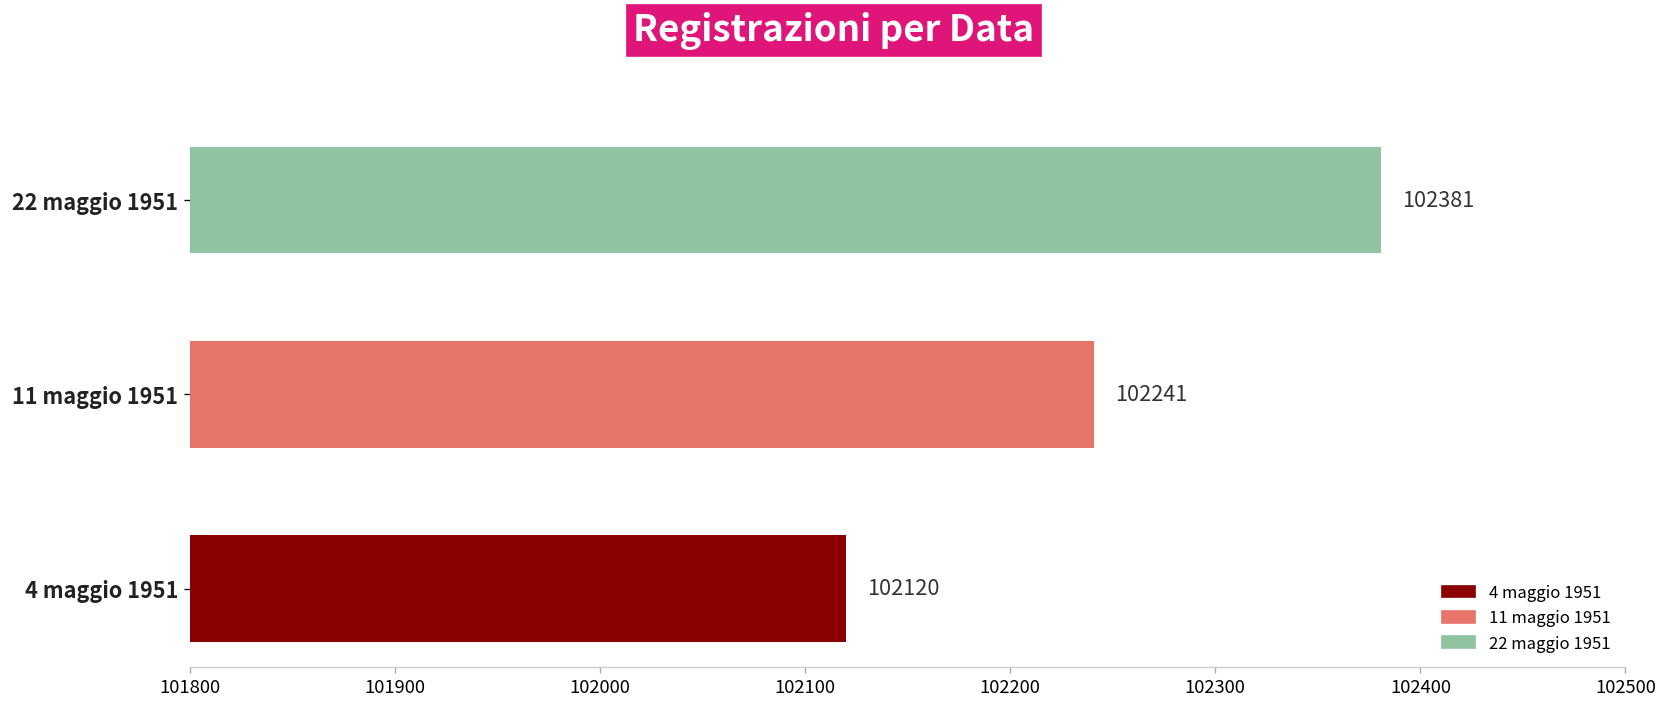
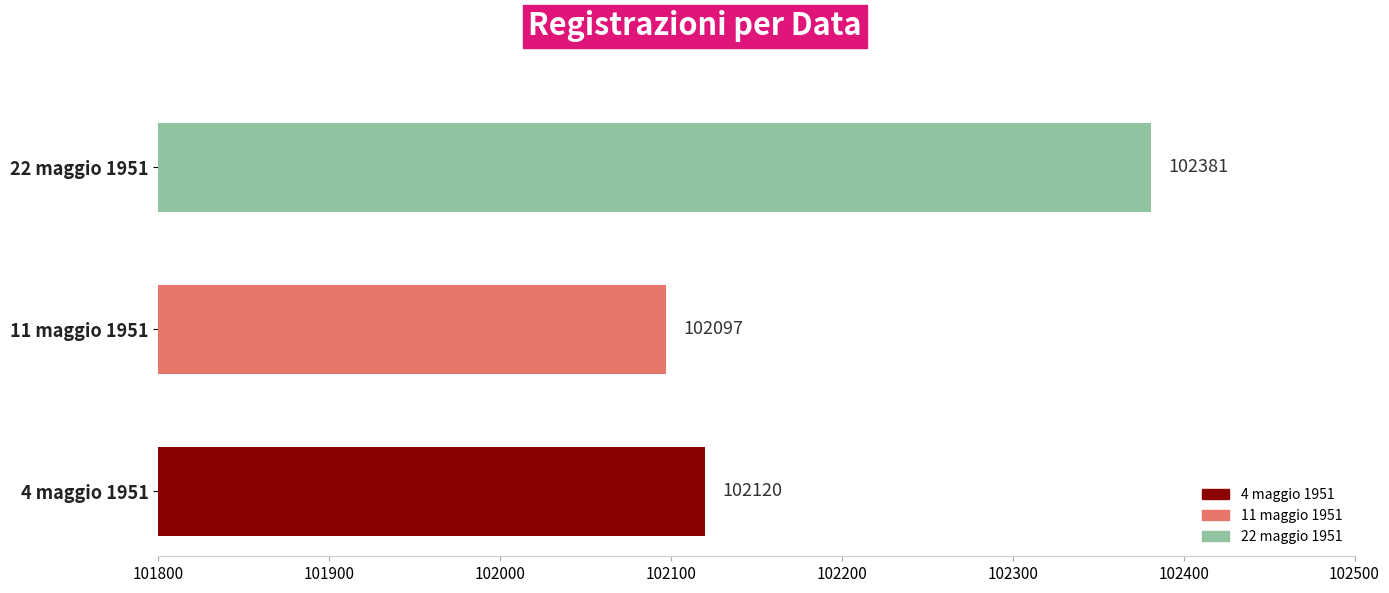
  {
    "22 maggio 1951": 102381,
-   "11 maggio 1951": 102241,
+   "11 maggio 1951": 102097,
    "4 maggio 1951": 102120
  }
